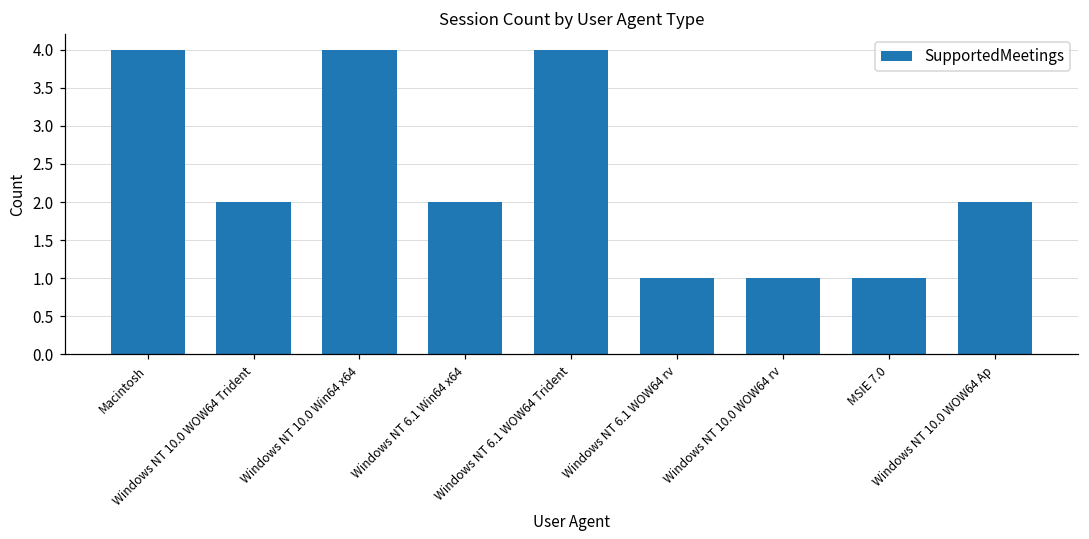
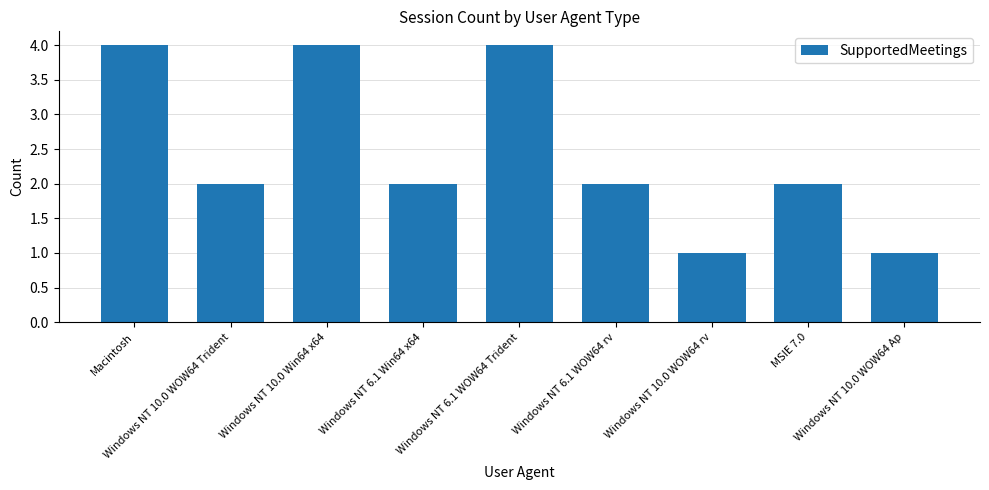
  {
    "Macintosh": 4,
    "Windows NT 10.0 WOW64 Trident": 2,
    "Windows NT 10.0 Win64 x64": 4,
    "Windows NT 6.1 Win64 x64": 2,
    "Windows NT 6.1 WOW64 Trident": 4,
-   "Windows NT 6.1 WOW64 rv": 1,
+   "Windows NT 6.1 WOW64 rv": 2,
    "Windows NT 10.0 WOW64 rv": 1,
-   "MSIE 7.0": 1,
-   "Windows NT 10.0 WOW64 Ap": 2
+   "MSIE 7.0": 2,
+   "Windows NT 10.0 WOW64 Ap": 1
  }
